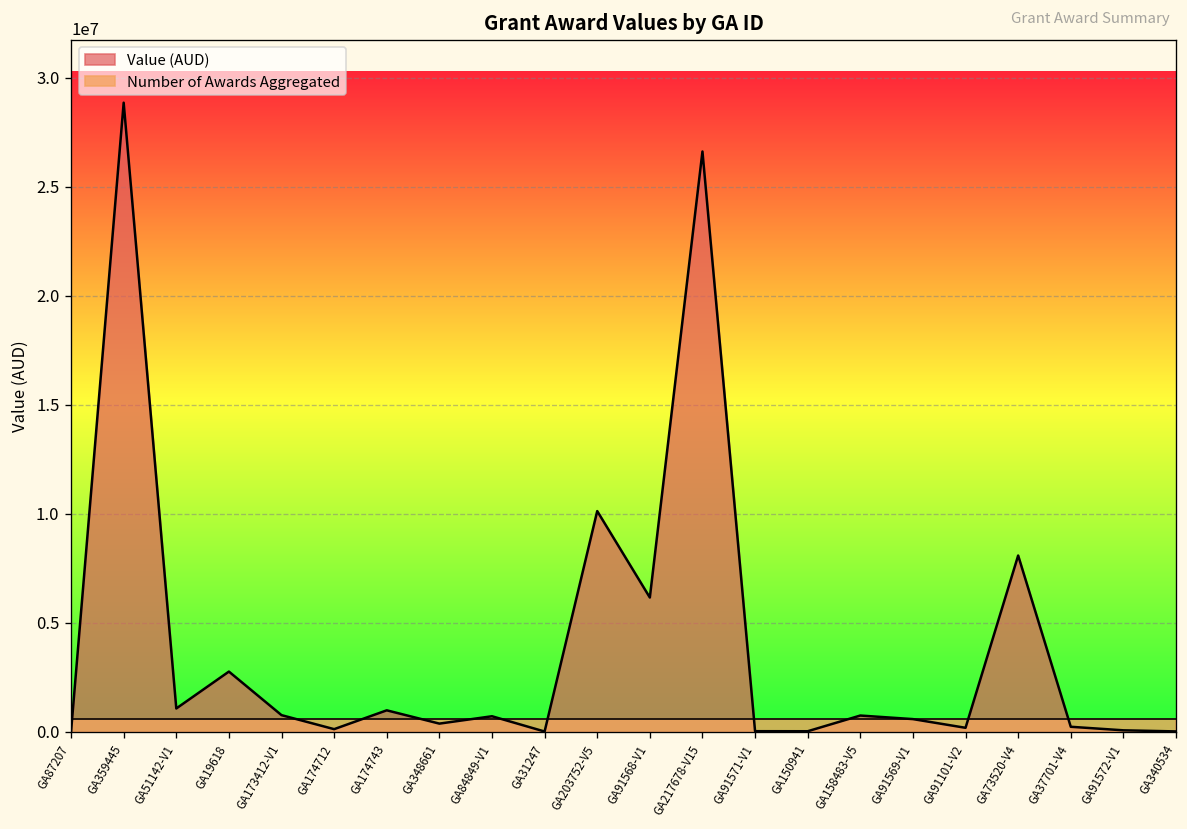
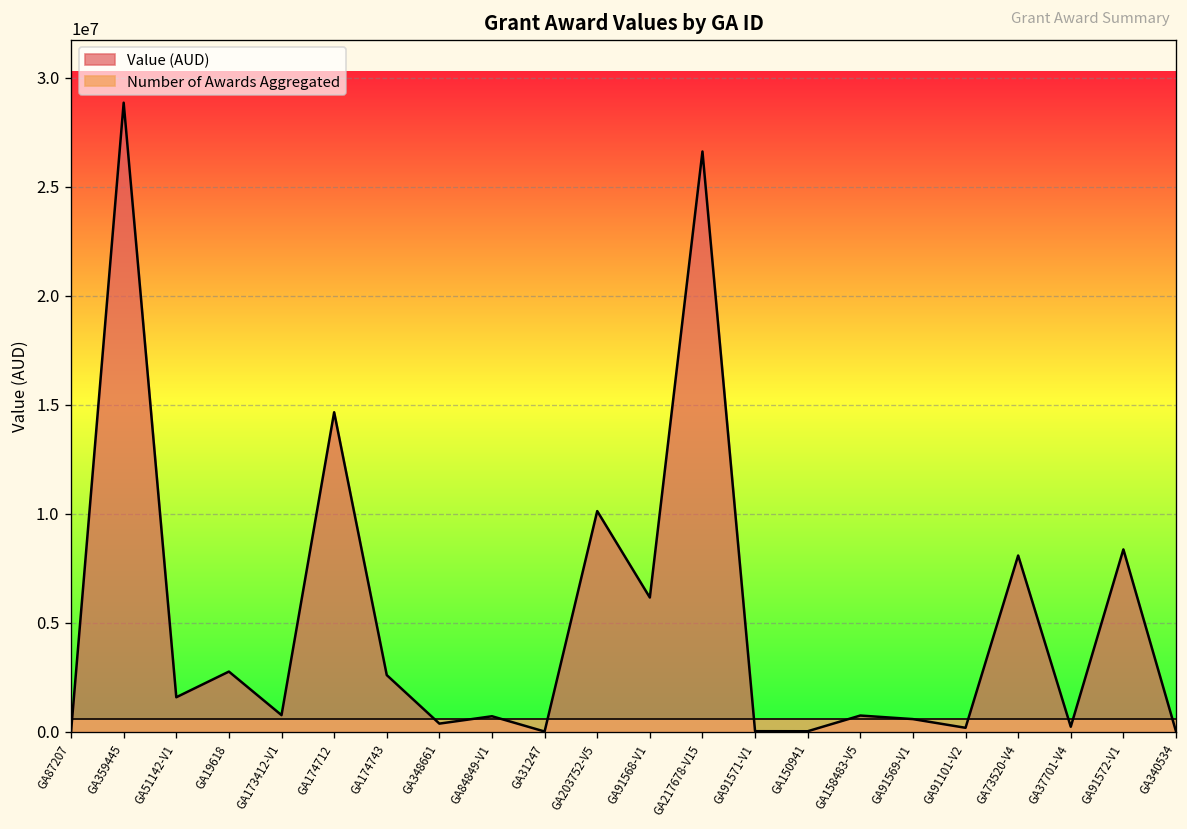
  {
    "Value (AUD)": {
      "GA87207": 0,
      "GA359445": 28900000,
-     "GA51142-V1": 1100000,
+     "GA51142-V1": 1600000,
      "GA19618": 2800000,
      "GA173412-V1": 800000,
-     "GA174712": 100000,
-     "GA174743": 1000000,
+     "GA174712": 14700000,
+     "GA174743": 2600000,
      "GA348661": 400000,
      "GA31247": 0,
      "GA203752-V5": 10100000,
      "GA91568-V1": 6200000,
      "GA217678-V15": 26600000,
      "GA91571-V1": 0,
      "GA150941": 0,
      "GA158483-V5": 700000,
      "GA91101-V2": 200000,
      "GA73520-V4": 8100000,
      "GA37701-V4": 200000,
-     "GA91572-V1": 100000,
+     "GA91572-V1": 8400000,
      "GA340534": 0
    },
    "Number of Awards Aggregated": {
      "GA87207": 600000,
      "GA359445": 600000,
      "GA51142-V1": 600000,
      "GA19618": 600000,
      "GA173412-V1": 600000,
      "GA174712": 600000,
      "GA174743": 600000,
      "GA348661": 600000,
      "GA31247": 600000,
      "GA203752-V5": 600000,
      "GA91568-V1": 600000,
      "GA217678-V15": 600000,
      "GA91571-V1": 600000,
      "GA150941": 600000,
      "GA158483-V5": 600000,
      "GA91101-V2": 600000,
      "GA73520-V4": 600000,
      "GA37701-V4": 600000,
      "GA91572-V1": 600000,
      "GA340534": 600000
    }
  }
